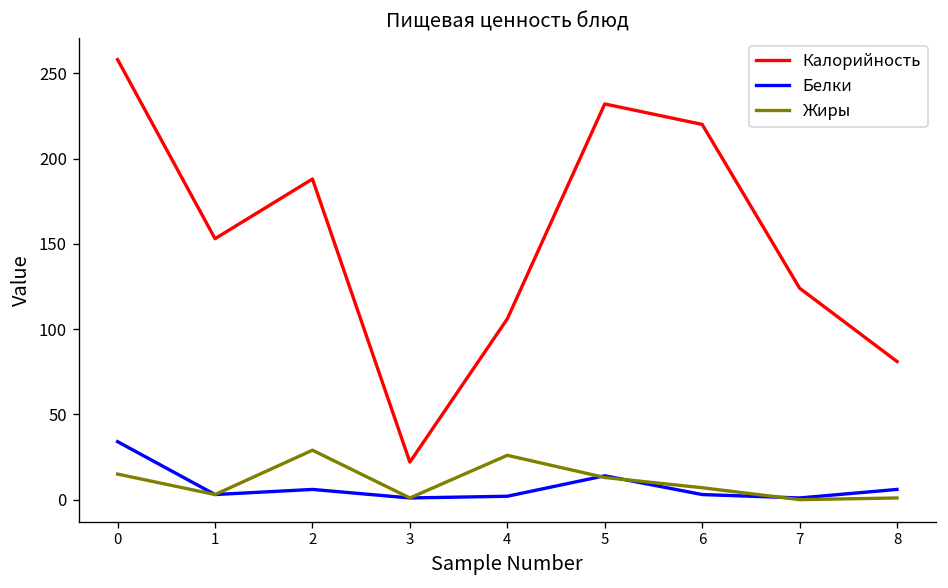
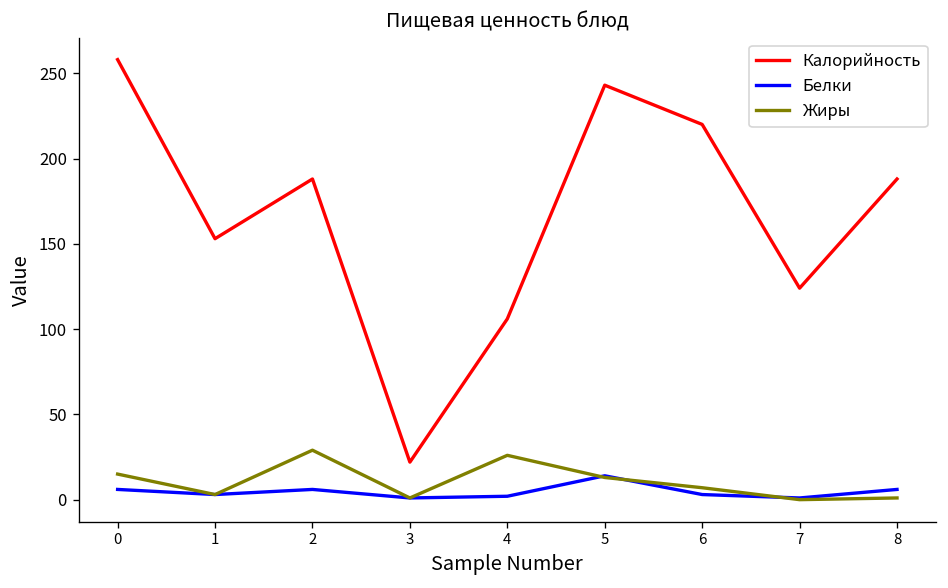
  {
    "Калорийность": {
      "0": 258,
      "1": 153,
      "2": 188,
      "3": 22,
      "4": 106,
-     "5": 232,
+     "5": 243,
      "6": 220,
      "7": 124,
-     "8": 81
+     "8": 188
    },
    "Белки": {
-     "0": 34,
+     "0": 6,
      "2": 6,
      "4": 2,
      "6": 3,
      "8": 6
    },
    "Жиры": {
      "0": 15,
      "2": 29,
      "4": 26,
      "6": 7,
      "8": 1
    }
  }
